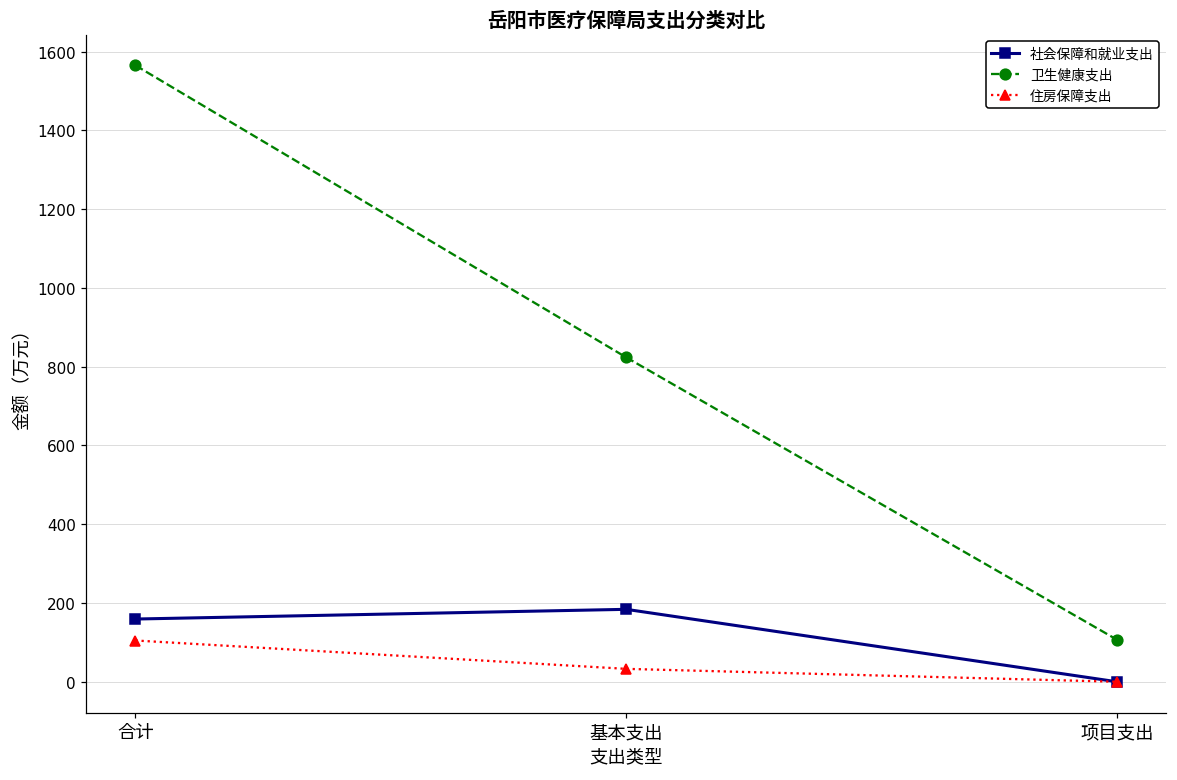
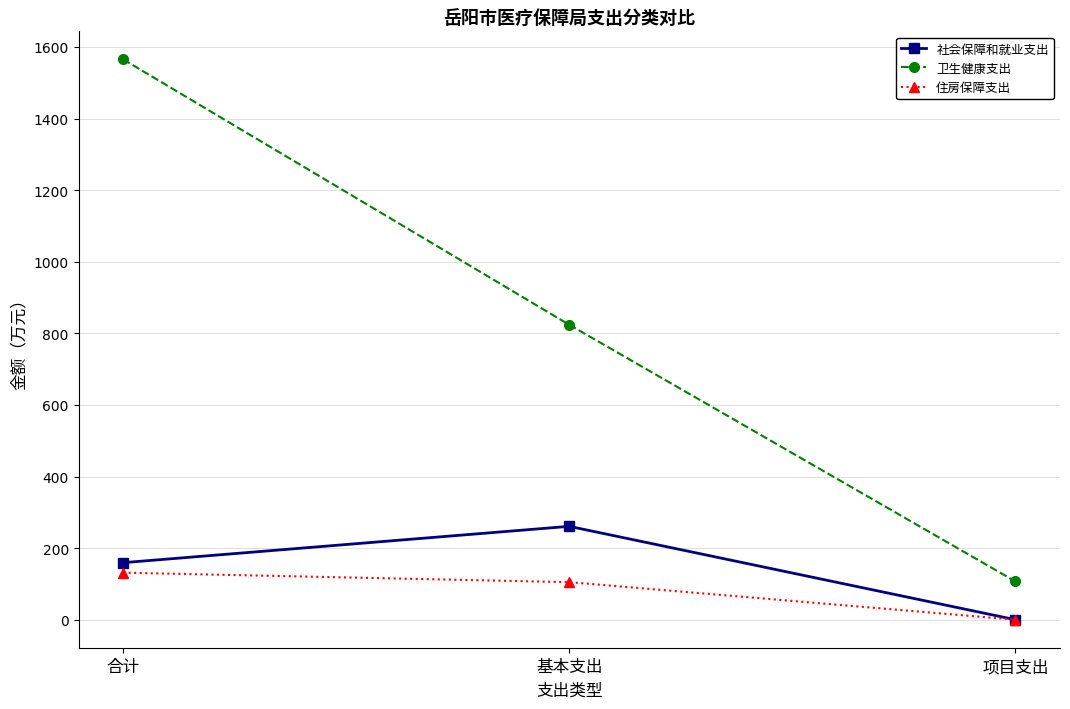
  {
    "社会保障和就业支出": {
      "合计": 160,
-     "基本支出": 180
+     "基本支出": 260
    },
    "卫生健康支出": {
      "合计": 1570,
      "基本支出": 820,
      "项目支出": 110
    },
    "住房保障支出": {
-     "合计": 100,
-     "基本支出": 30
+     "合计": 130,
+     "基本支出": 100
    }
  }
